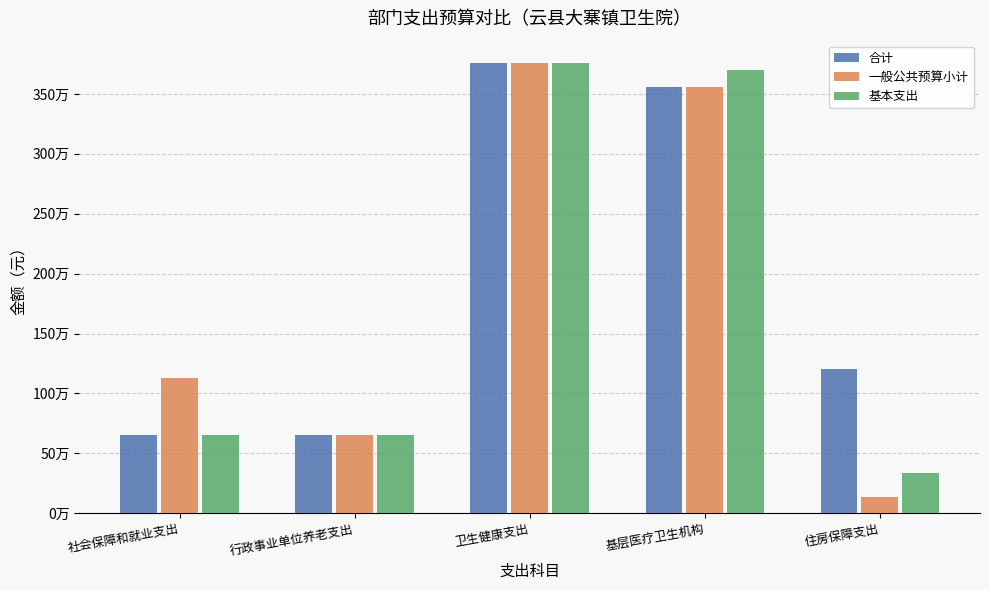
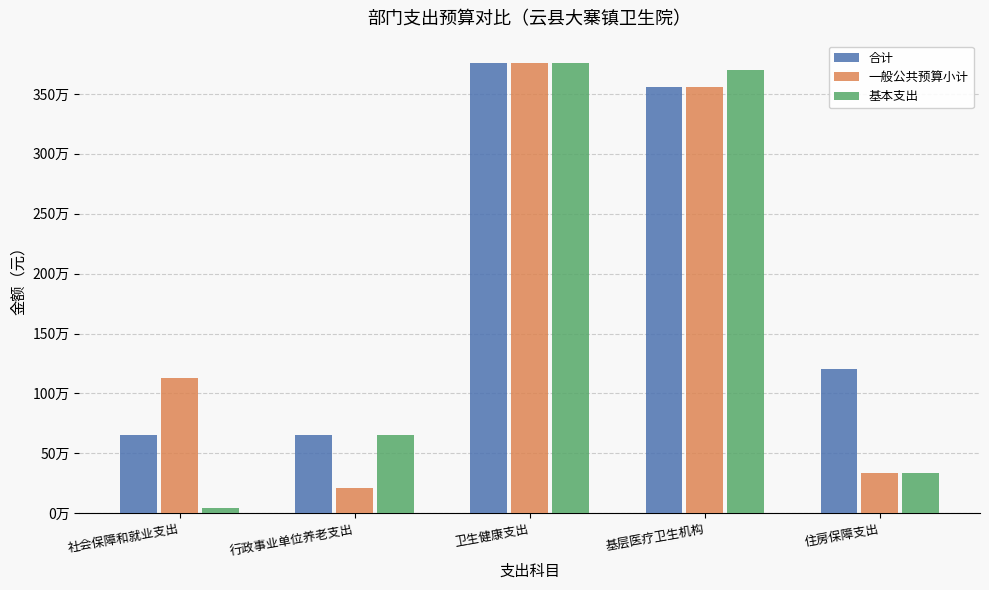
  {
    "合计": {
      "社会保障和就业支出": "65万",
      "行政事业单位养老支出": "65万",
      "卫生健康支出": "376万",
      "基层医疗卫生机构": "356万",
      "住房保障支出": "120万"
    },
    "一般公共预算小计": {
      "社会保障和就业支出": "113万",
-     "行政事业单位养老支出": "65万",
+     "行政事业单位养老支出": "21万",
      "卫生健康支出": "376万",
      "基层医疗卫生机构": "356万",
-     "住房保障支出": "14万"
+     "住房保障支出": "33万"
    },
    "基本支出": {
-     "社会保障和就业支出": "65万",
+     "社会保障和就业支出": "4万",
      "行政事业单位养老支出": "65万",
      "卫生健康支出": "376万",
      "基层医疗卫生机构": "370万",
      "住房保障支出": "33万"
    }
  }
